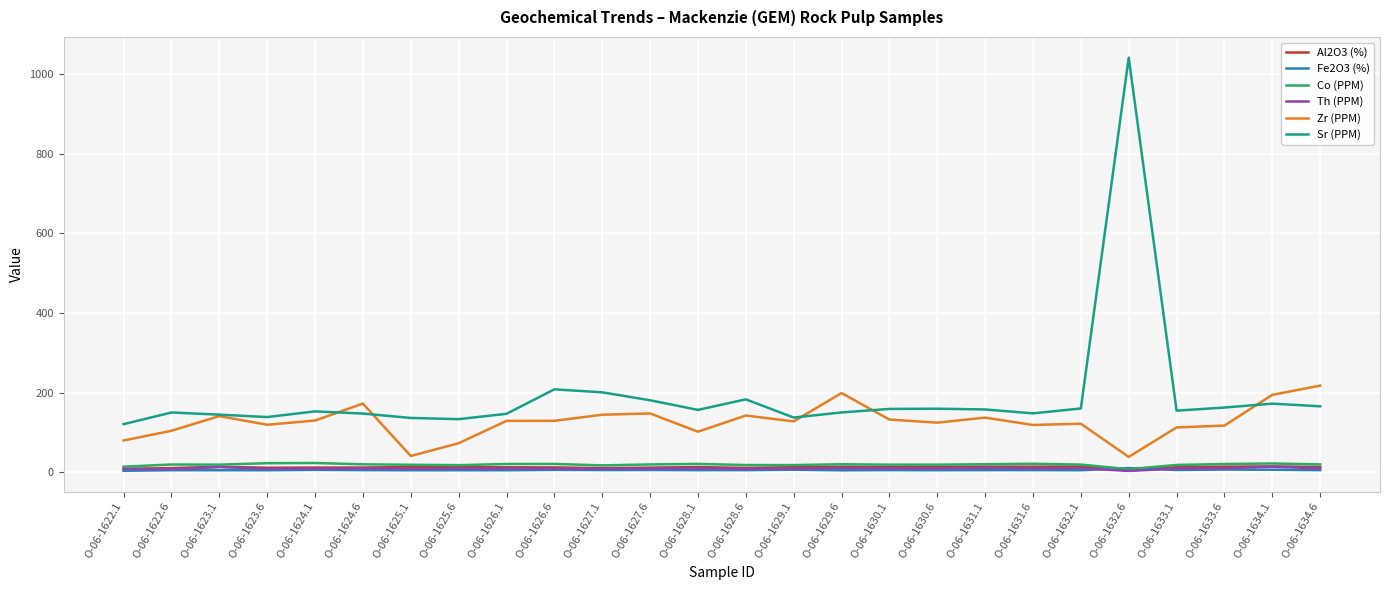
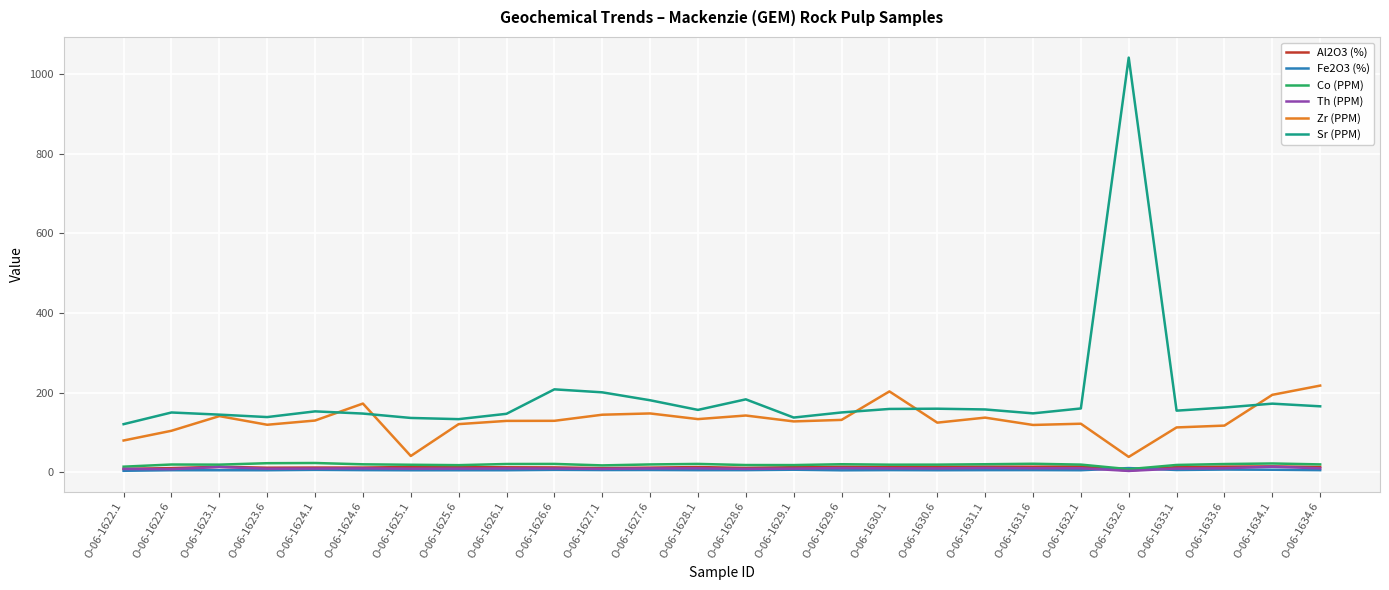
  {
    "Fe2O3 (%)": {
      "O-06-1623.1": 0,
      "O-06-1634.1": 10
    },
    "Zr (PPM)": {
      "O-06-1622.1": 80,
      "O-06-1622.6": 100,
      "O-06-1623.6": 120,
      "O-06-1624.1": 130,
      "O-06-1624.6": 170,
      "O-06-1625.1": 40,
-     "O-06-1625.6": 70,
+     "O-06-1625.6": 120,
      "O-06-1626.1": 130,
      "O-06-1626.6": 130,
      "O-06-1627.1": 140,
      "O-06-1627.6": 150,
-     "O-06-1628.1": 100,
+     "O-06-1628.1": 130,
      "O-06-1628.6": 140,
      "O-06-1629.1": 130,
-     "O-06-1629.6": 200,
-     "O-06-1630.1": 130,
+     "O-06-1629.6": 130,
+     "O-06-1630.1": 200,
      "O-06-1630.6": 120,
      "O-06-1631.1": 140,
      "O-06-1631.6": 120,
      "O-06-1632.1": 120,
      "O-06-1632.6": 40,
      "O-06-1633.1": 110,
      "O-06-1633.6": 120,
      "O-06-1634.1": 190,
      "O-06-1634.6": 220
    }
  }
